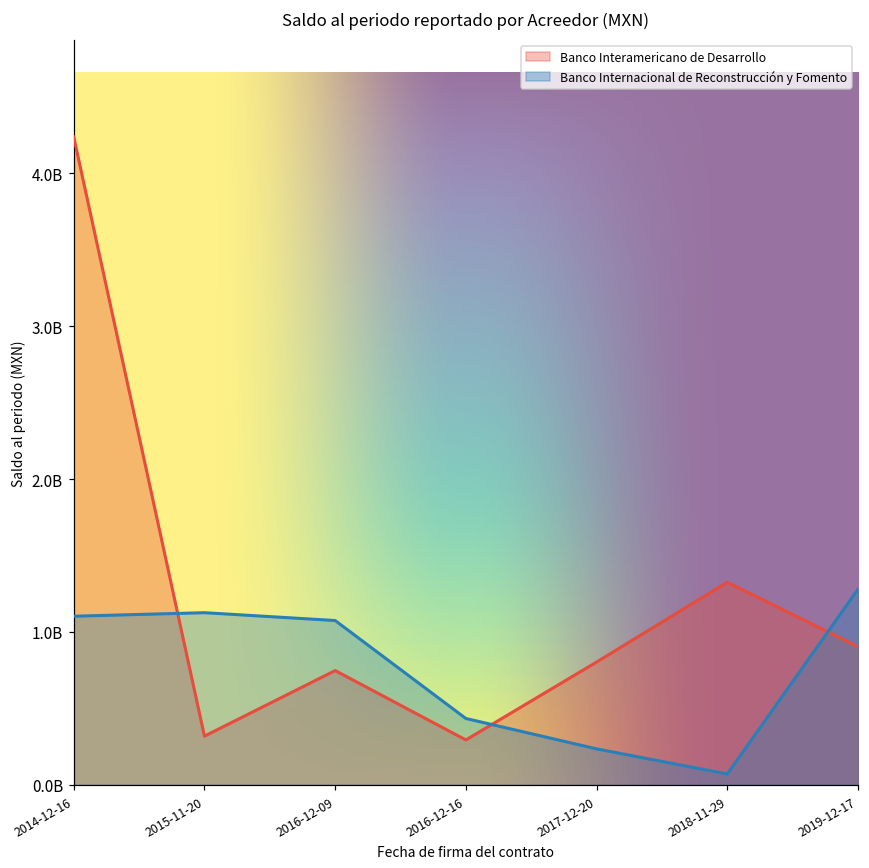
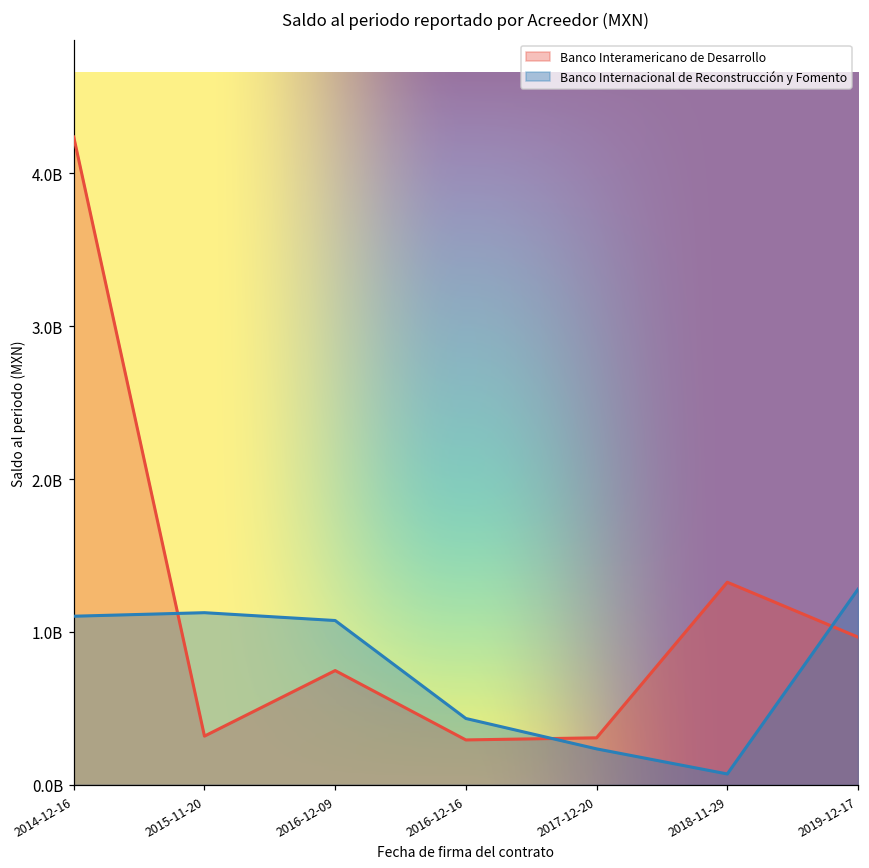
  {
    "Banco Interamericano de Desarrollo": {
      "2014-12-16": 4240000000,
      "2015-11-20": 320000000,
      "2016-12-09": 750000000,
      "2016-12-16": 290000000,
-     "2017-12-20": 800000000,
+     "2017-12-20": 310000000,
      "2018-11-29": 1330000000,
-     "2019-12-17": 900000000
+     "2019-12-17": 970000000
    },
    "Banco Internacional de Reconstrucción y Fomento": {
      "2014-12-16": 1100000000,
      "2015-11-20": 1130000000,
      "2016-12-09": 1070000000,
      "2016-12-16": 430000000,
      "2017-12-20": 240000000,
      "2018-11-29": 70000000,
      "2019-12-17": 1280000000
    }
  }
